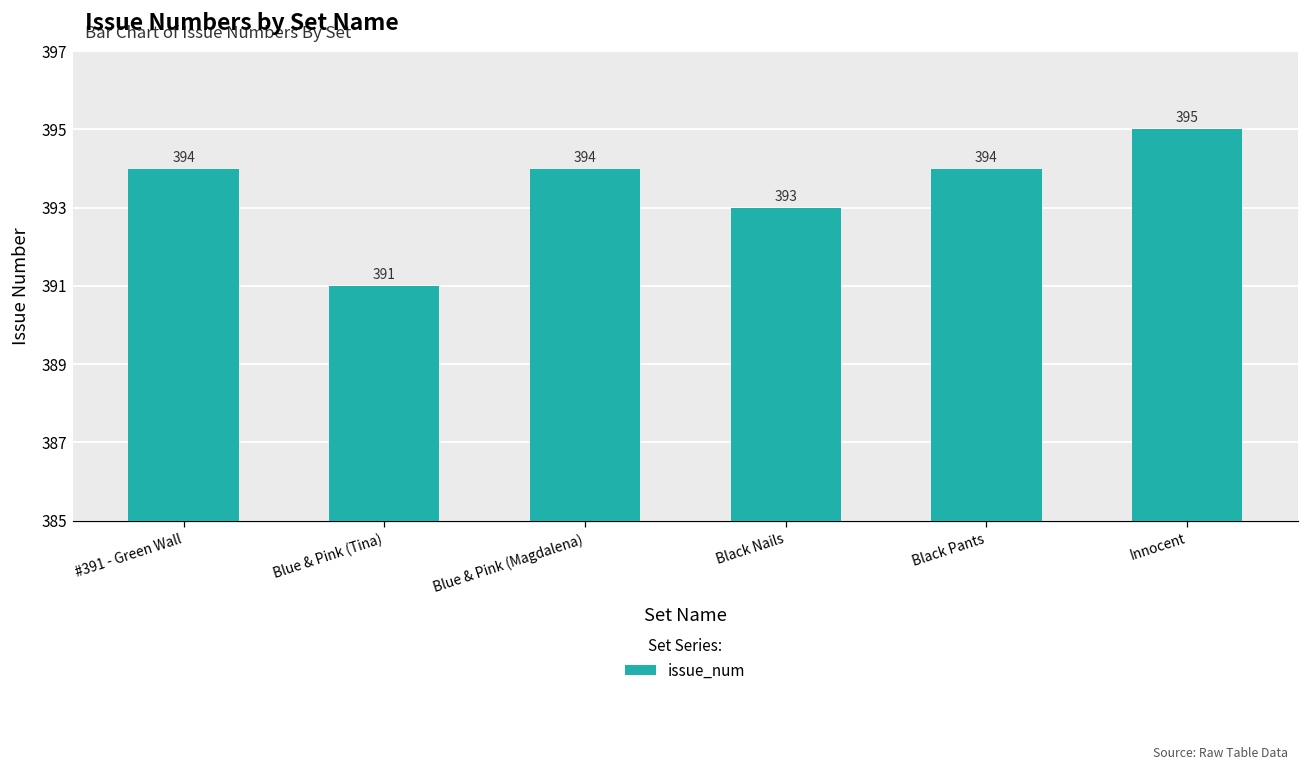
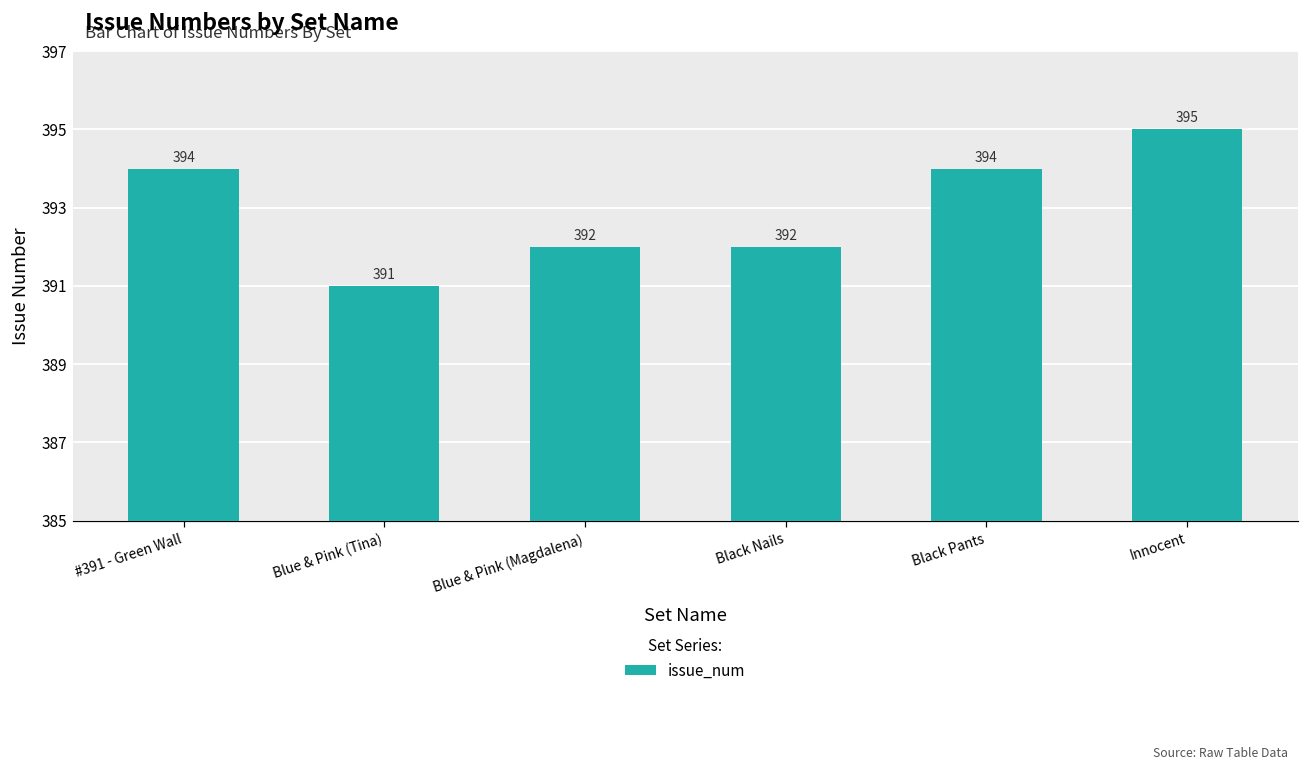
  {
    "#391 - Green Wall": 394,
    "Blue & Pink (Tina)": 391,
-   "Blue & Pink (Magdalena)": 394,
-   "Black Nails": 393,
+   "Blue & Pink (Magdalena)": 392,
+   "Black Nails": 392,
    "Black Pants": 394,
    "Innocent": 395
  }
